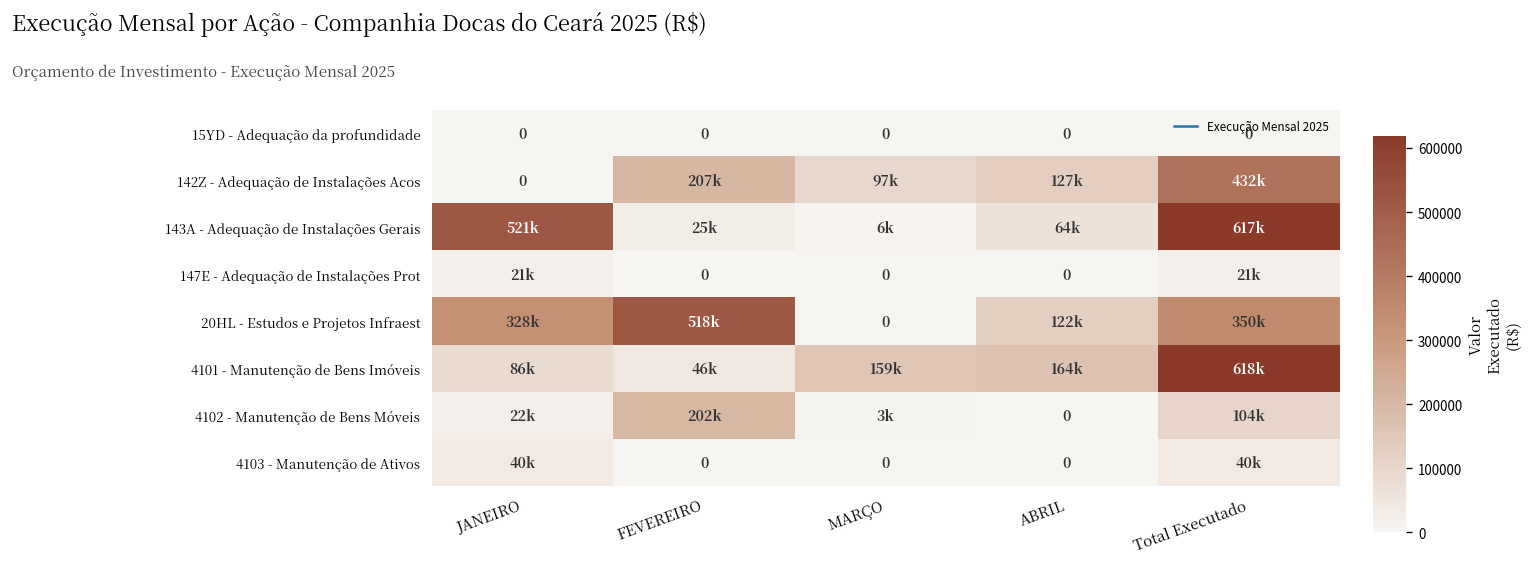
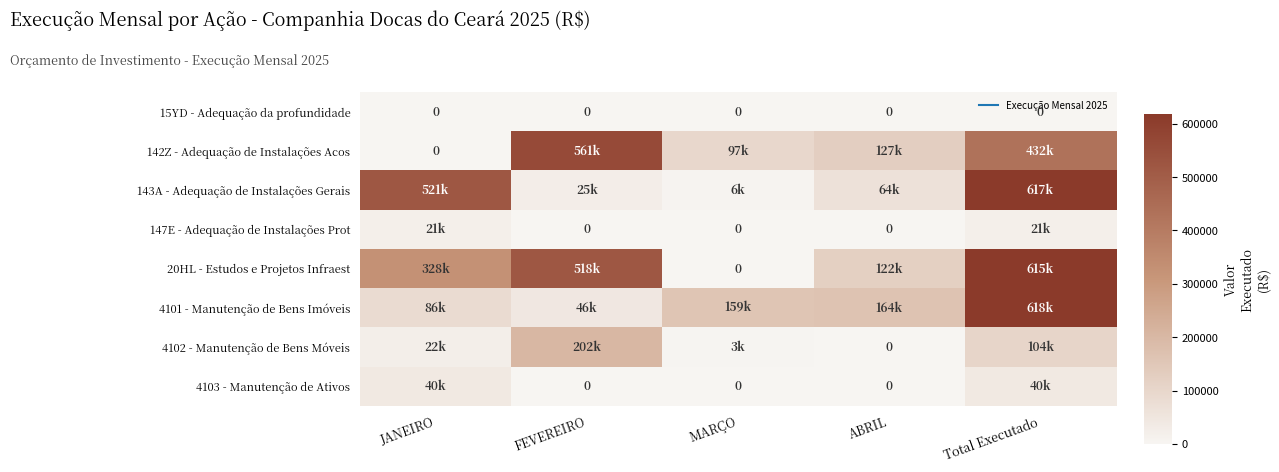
  {
    "15YD - Adequação da profundidade": {
      "JANEIRO": "0",
      "FEVEREIRO": "0",
      "MARÇO": "0",
      "ABRIL": "0",
      "Total Executado": "0"
    },
    "142Z - Adequação de Instalações Acos": {
      "JANEIRO": "0",
-     "FEVEREIRO": "207k",
+     "FEVEREIRO": "561k",
      "MARÇO": "97k",
      "ABRIL": "127k",
      "Total Executado": "432k"
    },
    "143A - Adequação de Instalações Gerais": {
      "JANEIRO": "521k",
      "FEVEREIRO": "25k",
      "MARÇO": "6k",
      "ABRIL": "64k",
      "Total Executado": "617k"
    },
    "147E - Adequação de Instalações Prot": {
      "JANEIRO": "21k",
      "FEVEREIRO": "0",
      "MARÇO": "0",
      "ABRIL": "0",
      "Total Executado": "21k"
    },
    "20HL - Estudos e Projetos Infraest": {
      "JANEIRO": "328k",
      "FEVEREIRO": "518k",
      "MARÇO": "0",
      "ABRIL": "122k",
-     "Total Executado": "350k"
+     "Total Executado": "615k"
    },
    "4101 - Manutenção de Bens Imóveis": {
      "JANEIRO": "86k",
      "FEVEREIRO": "46k",
      "MARÇO": "159k",
      "ABRIL": "164k",
      "Total Executado": "618k"
    },
    "4102 - Manutenção de Bens Móveis": {
      "JANEIRO": "22k",
      "FEVEREIRO": "202k",
      "MARÇO": "3k",
      "ABRIL": "0",
      "Total Executado": "104k"
    },
    "4103 - Manutenção de Ativos": {
      "JANEIRO": "40k",
      "FEVEREIRO": "0",
      "MARÇO": "0",
      "ABRIL": "0",
      "Total Executado": "40k"
    }
  }
